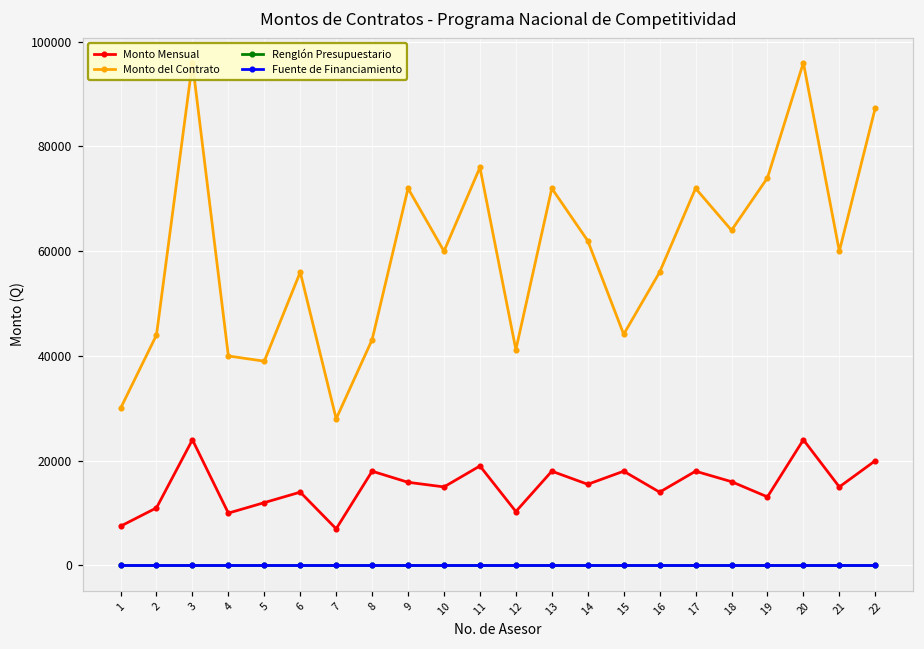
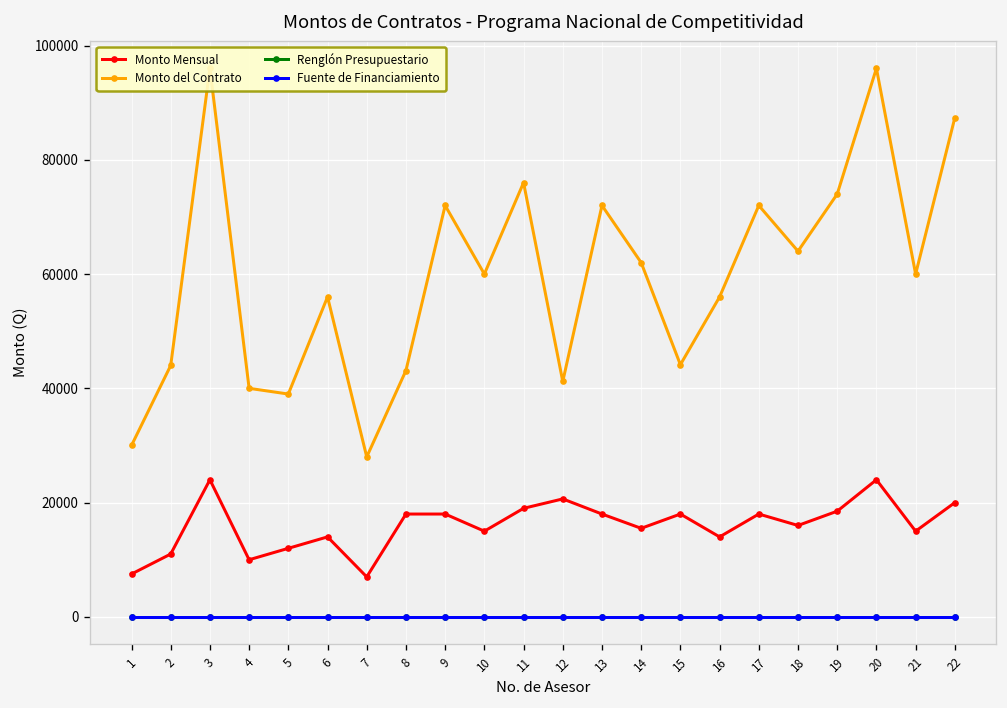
  {
    "Monto Mensual": {
      "1": 8000,
      "2": 11000,
      "3": 24000,
      "4": 10000,
      "5": 12000,
      "6": 14000,
      "7": 7000,
      "8": 18000,
-     "9": 16000,
+     "9": 18000,
      "10": 15000,
      "11": 19000,
-     "12": 10000,
+     "12": 21000,
      "13": 18000,
      "14": 16000,
      "15": 18000,
      "16": 14000,
      "17": 18000,
      "18": 16000,
-     "19": 13000,
+     "19": 19000,
      "20": 24000,
      "21": 15000,
      "22": 20000
    },
    "Monto del Contrato": {
      "1": 30000,
      "2": 44000,
      "4": 40000,
      "5": 39000,
      "6": 56000,
      "7": 28000,
      "8": 43000,
      "9": 72000,
      "10": 60000,
      "11": 76000,
      "12": 41000,
      "13": 72000,
      "14": 62000,
      "15": 44000,
      "16": 56000,
      "17": 72000,
      "18": 64000,
      "19": 74000,
      "20": 96000,
      "21": 60000,
      "22": 87000
    },
    "Fuente de Financiamiento": {
      "1": 0,
      "2": 0,
      "3": 0,
      "4": 0,
      "5": 0,
      "6": 0,
      "7": 0,
      "8": 0,
      "9": 0,
      "10": 0,
      "11": 0,
      "12": 0,
      "13": 0,
      "14": 0,
      "15": 0,
      "16": 0,
      "17": 0,
      "18": 0,
      "19": 0,
      "20": 0,
      "21": 0,
      "22": 0
    }
  }
